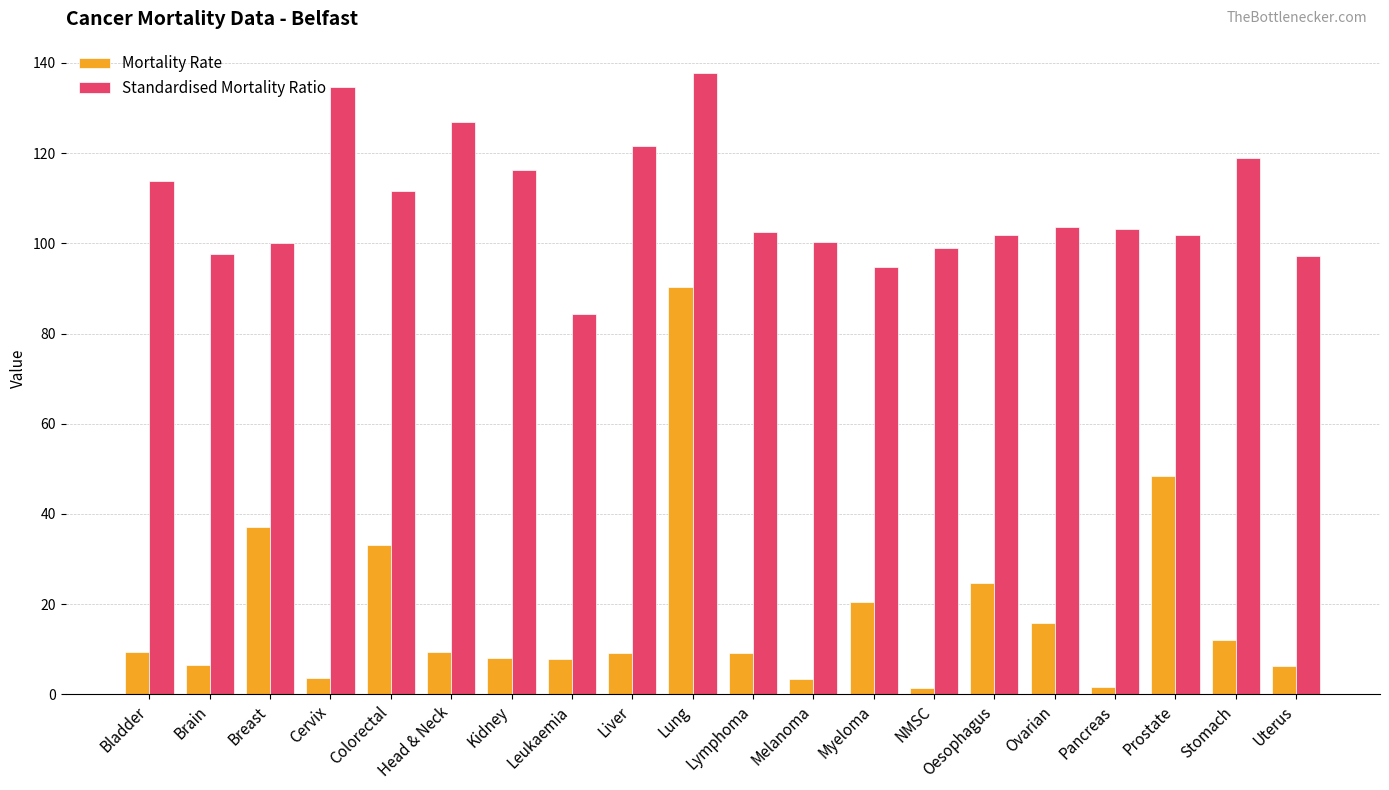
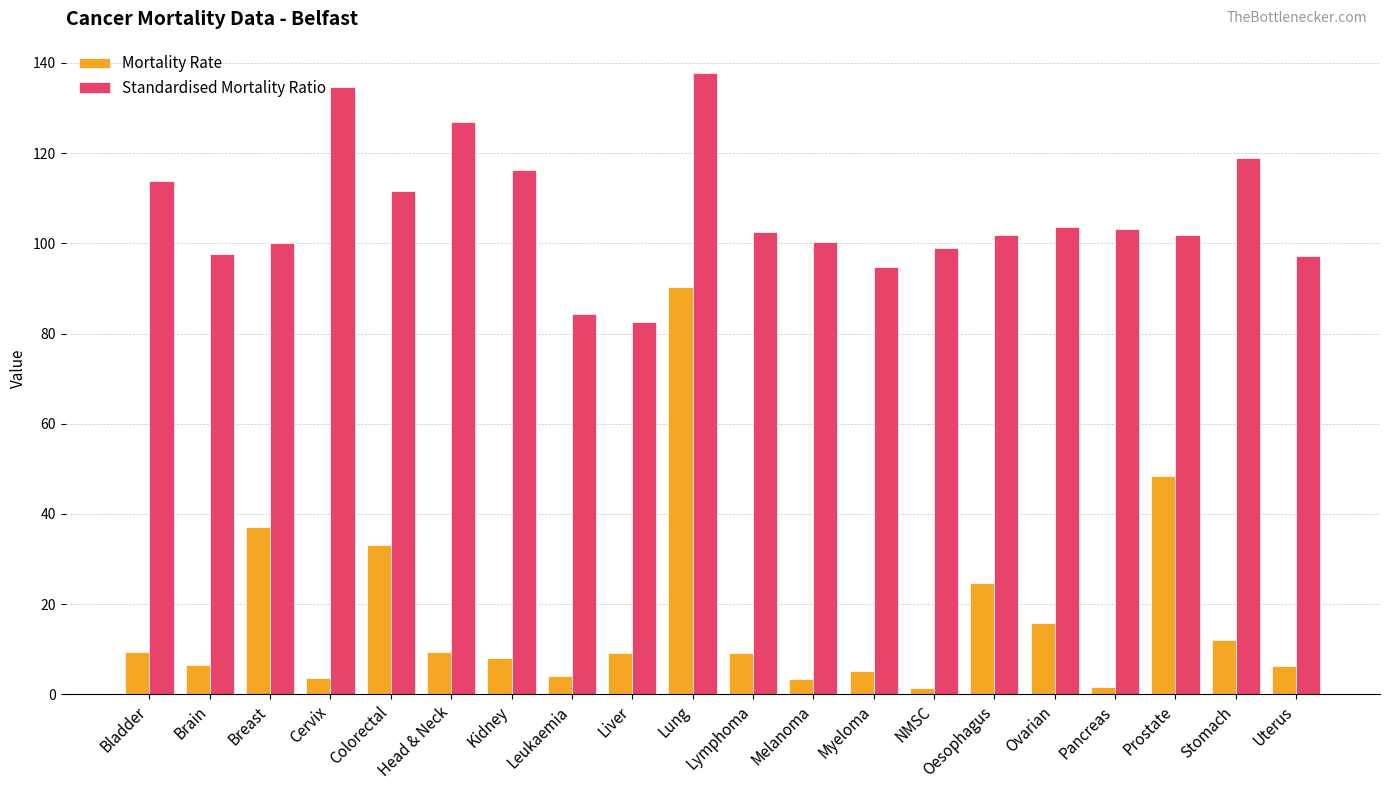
  {
    "Mortality Rate": {
      "Bladder": 10,
      "Brain": 7,
      "Breast": 37,
      "Cervix": 4,
      "Colorectal": 33,
      "Head & Neck": 9,
      "Kidney": 8,
-     "Leukaemia": 8,
+     "Leukaemia": 4,
      "Liver": 9,
      "Lung": 90,
      "Lymphoma": 9,
      "Melanoma": 3,
-     "Myeloma": 20,
+     "Myeloma": 5,
      "NMSC": 1,
      "Oesophagus": 25,
      "Ovarian": 16,
      "Pancreas": 2,
      "Prostate": 48,
      "Stomach": 12,
      "Uterus": 6
    },
    "Standardised Mortality Ratio": {
      "Bladder": 114,
      "Brain": 98,
      "Breast": 100,
      "Cervix": 135,
      "Colorectal": 112,
      "Head & Neck": 127,
      "Kidney": 116,
      "Leukaemia": 84,
-     "Liver": 122,
+     "Liver": 83,
      "Lung": 138,
      "Lymphoma": 103,
      "Melanoma": 100,
      "Myeloma": 95,
      "NMSC": 99,
      "Oesophagus": 102,
      "Ovarian": 104,
      "Pancreas": 103,
      "Prostate": 102,
      "Stomach": 119,
      "Uterus": 97
    }
  }
